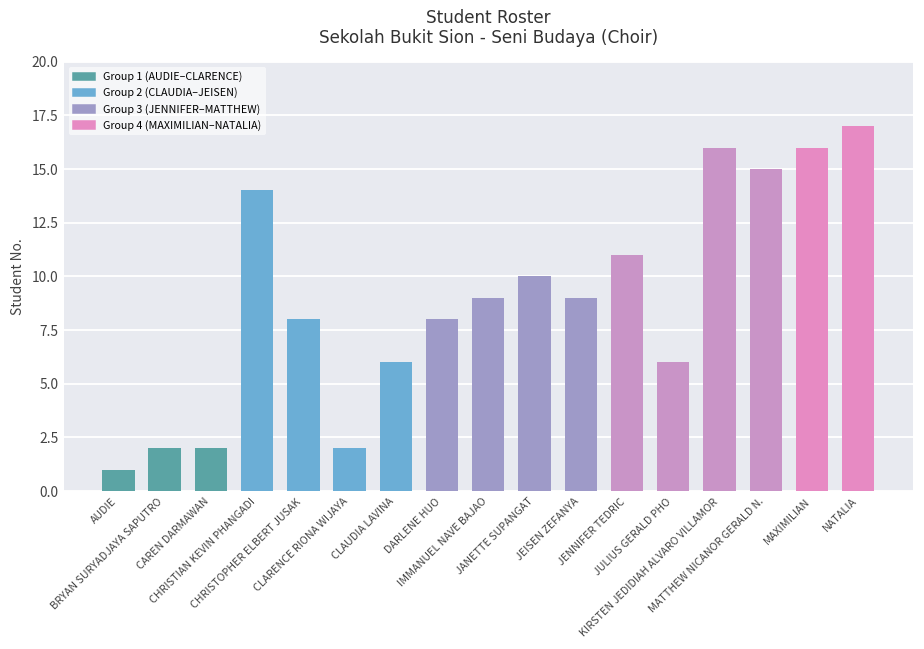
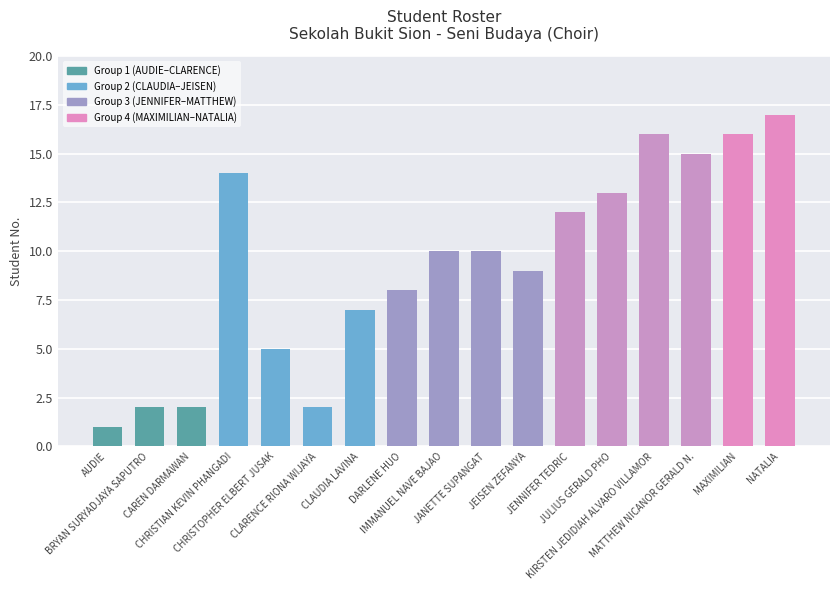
  {
    "AUDIE": 1,
    "BRYAN SURYADJAYA SAPUTRO": 2,
    "CAREN DARMAWAN": 2,
    "CHRISTIAN KEVIN PHANGADI": 14,
-   "CHRISTOPHER ELBERT JUSAK": 8,
+   "CHRISTOPHER ELBERT JUSAK": 5,
    "CLARENCE RIONA WIJAYA": 2,
-   "CLAUDIA LAVINA": 6,
+   "CLAUDIA LAVINA": 7,
    "DARLENE HUO": 8,
-   "IMMANUEL NAVE BAJAO": 9,
+   "IMMANUEL NAVE BAJAO": 10,
    "JANETTE SUPANGAT": 10,
    "JEISEN ZEFANYA": 9,
-   "JENNIFER TEDRIC": 11,
-   "JULIUS GERALD PHO": 6,
+   "JENNIFER TEDRIC": 12,
+   "JULIUS GERALD PHO": 13,
    "KIRSTEN JEDIDIAH ALVARO VILLAMOR": 16,
    "MATTHEW NICANOR GERALD N.": 15,
    "MAXIMILIAN": 16,
    "NATALIA": 17
  }
